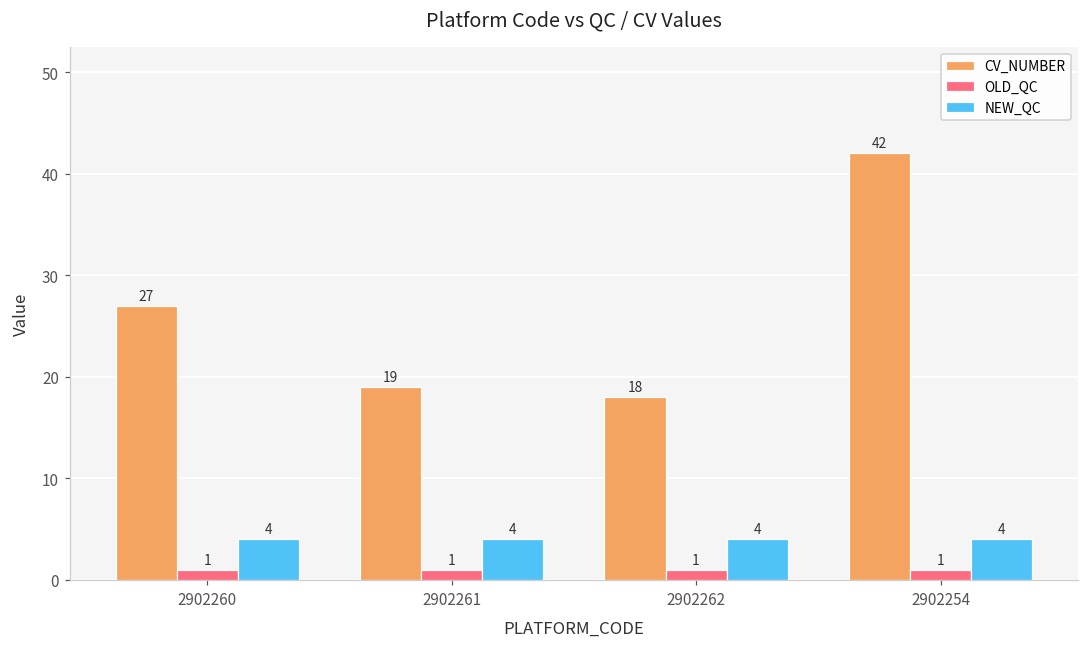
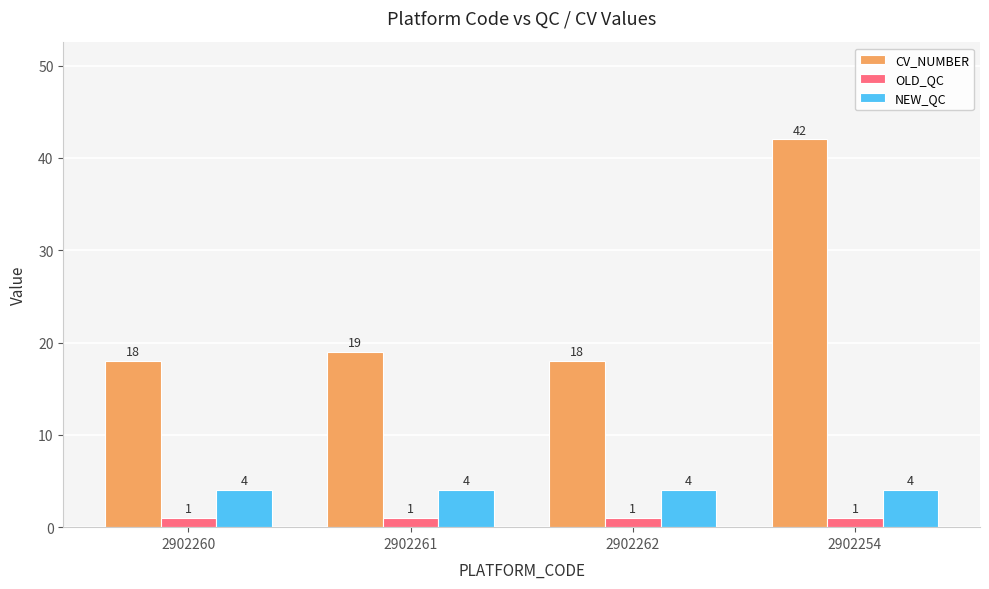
  {
    "CV_NUMBER": {
-     "2902260": 27,
+     "2902260": 18,
      "2902261": 19,
      "2902262": 18,
      "2902254": 42
    },
    "OLD_QC": {
      "2902260": 1,
      "2902261": 1,
      "2902262": 1,
      "2902254": 1
    },
    "NEW_QC": {
      "2902260": 4,
      "2902261": 4,
      "2902262": 4,
      "2902254": 4
    }
  }
